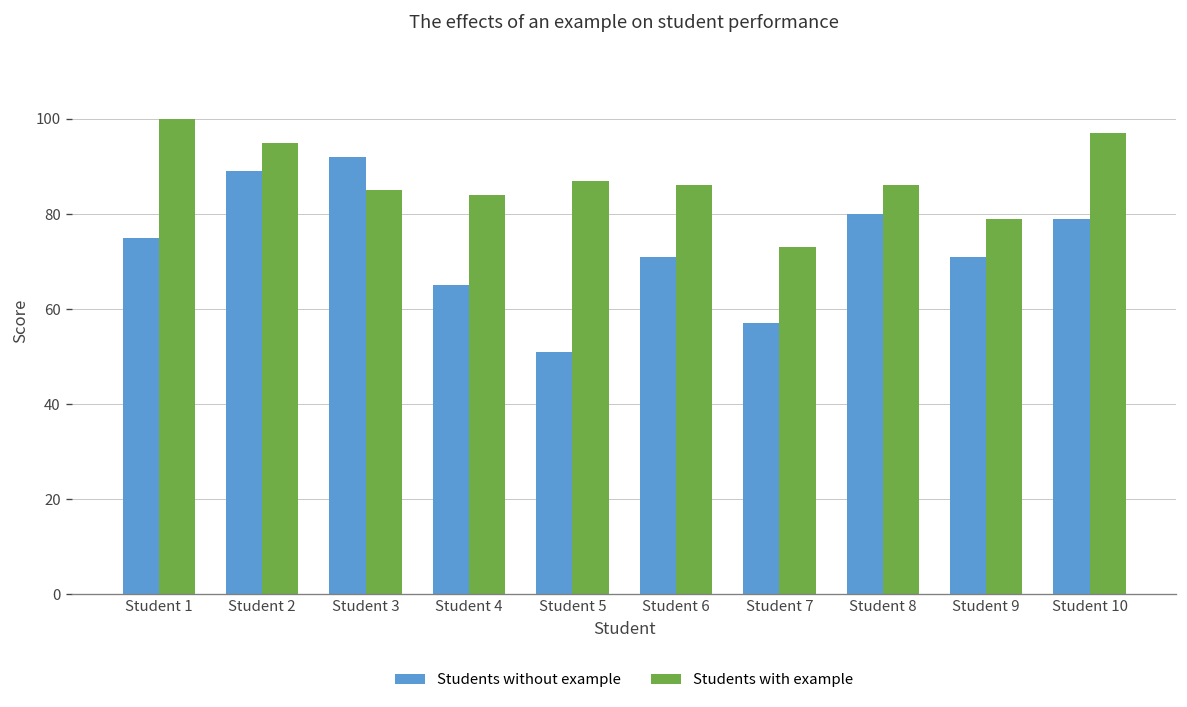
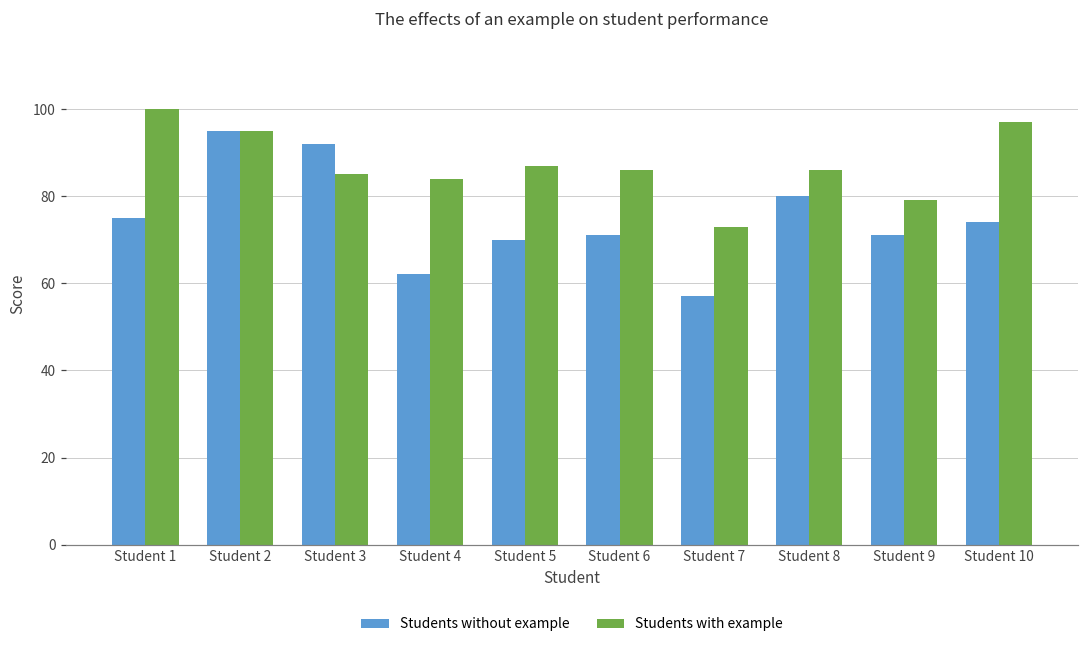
  {
    "Students without example": {
      "Student 1": 75,
-     "Student 2": 89,
+     "Student 2": 95,
      "Student 3": 92,
-     "Student 4": 65,
-     "Student 5": 51,
+     "Student 4": 62,
+     "Student 5": 70,
      "Student 6": 71,
      "Student 7": 57,
      "Student 8": 80,
      "Student 9": 71,
-     "Student 10": 79
+     "Student 10": 74
    },
    "Students with example": {
      "Student 1": 100,
      "Student 2": 95,
      "Student 3": 85,
      "Student 4": 84,
      "Student 5": 87,
      "Student 6": 86,
      "Student 7": 73,
      "Student 8": 86,
      "Student 9": 79,
      "Student 10": 97
    }
  }
